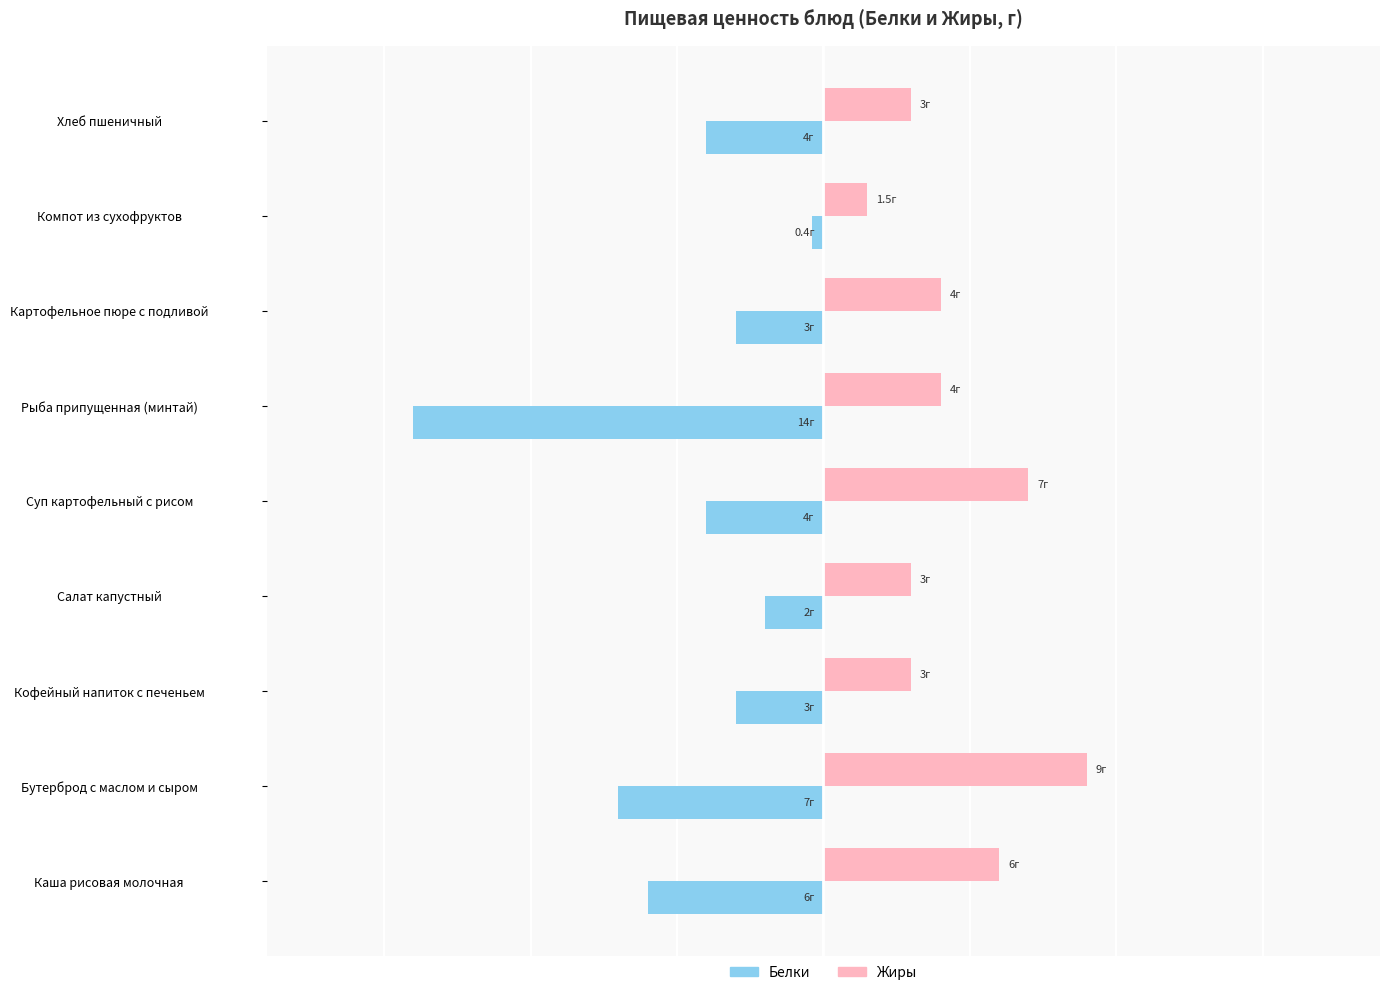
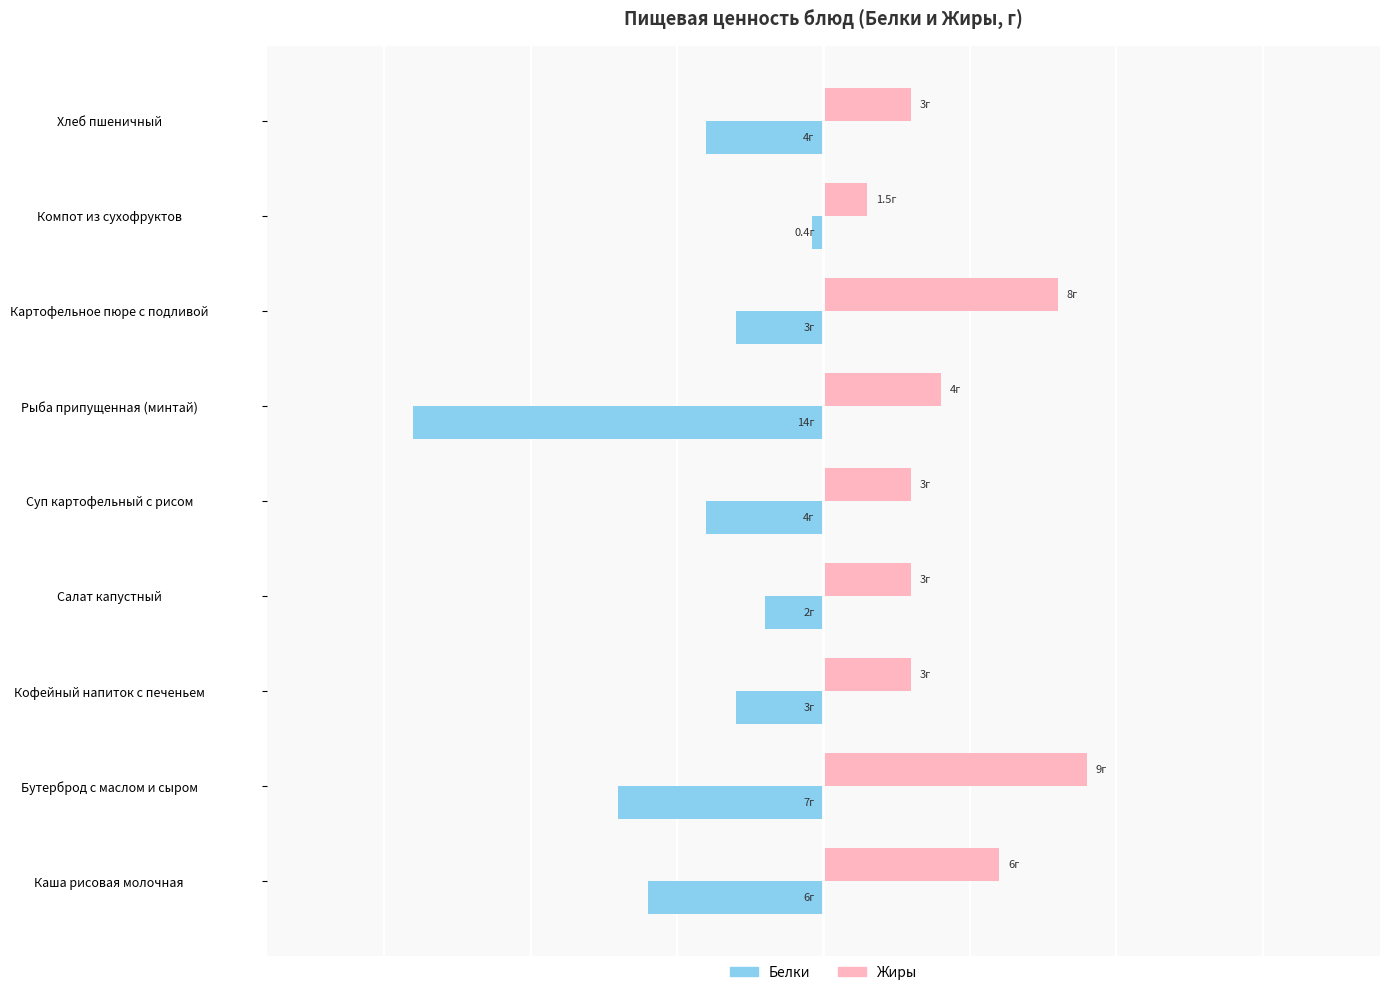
  {
    "Жиры": {
      "Хлеб пшеничный": "3г",
      "Компот из сухофруктов": "1.5г",
-     "Картофельное пюре с подливой": "4г",
+     "Картофельное пюре с подливой": "8г",
      "Рыба припущенная (минтай)": "4г",
-     "Суп картофельный с рисом": "7г",
+     "Суп картофельный с рисом": "3г",
      "Салат капустный": "3г",
      "Кофейный напиток с печеньем": "3г",
      "Бутерброд с маслом и сыром": "9г",
      "Каша рисовая молочная": "6г"
    }
  }
